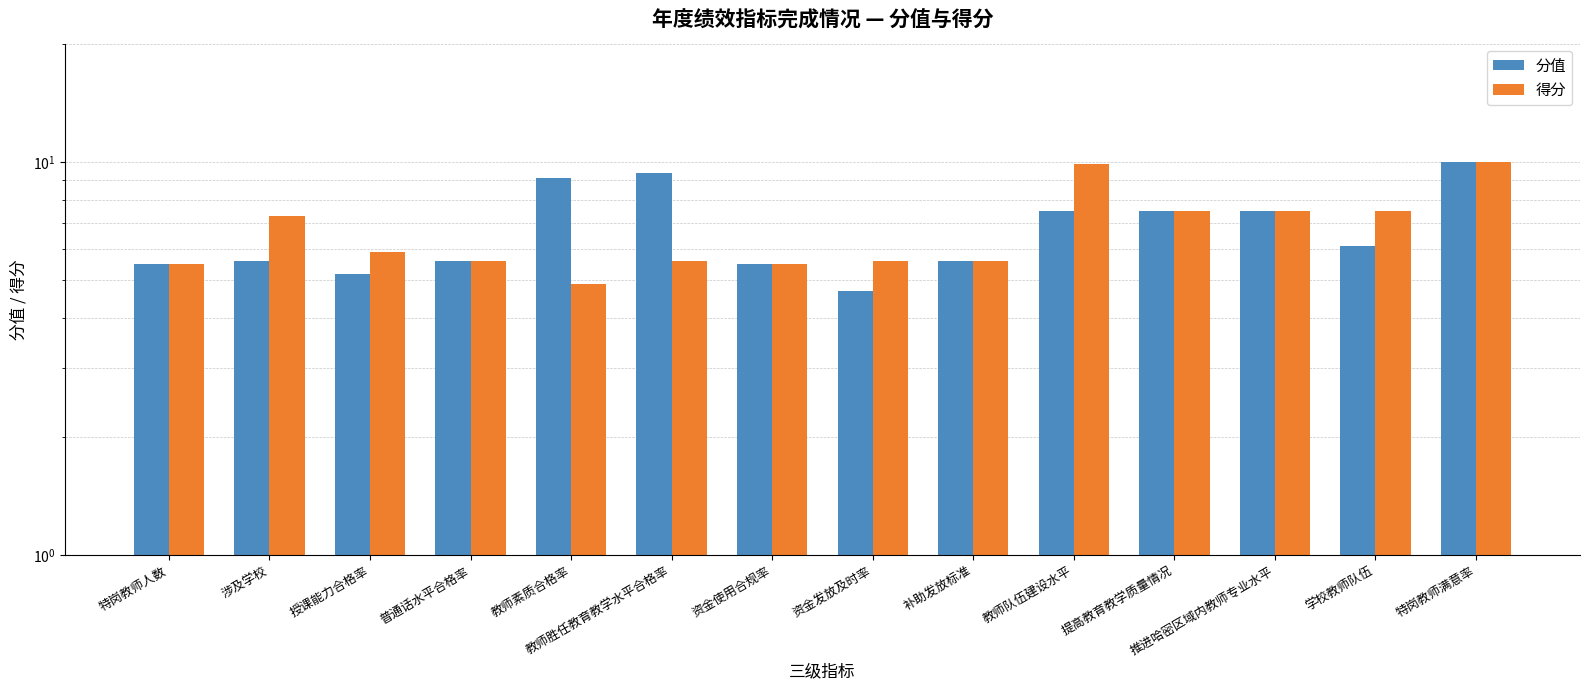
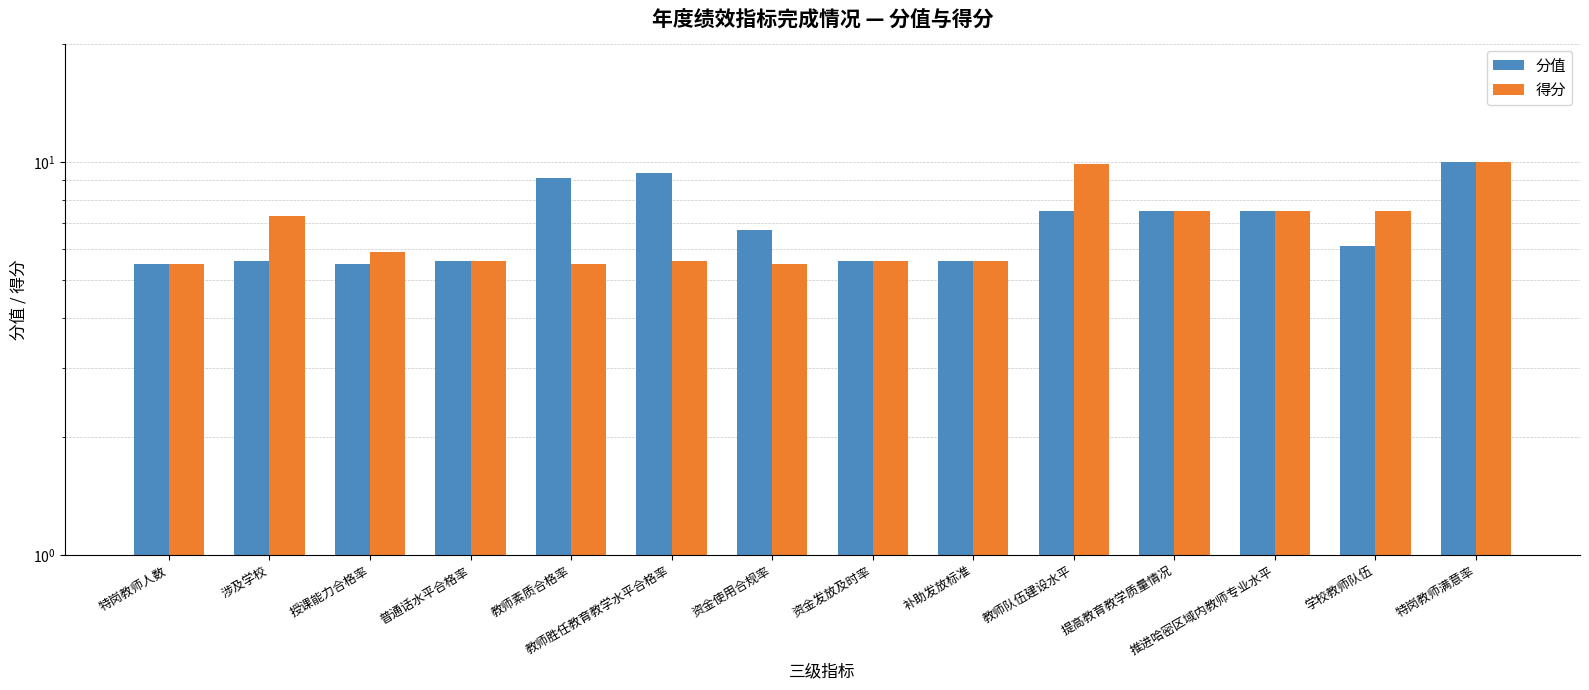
  {
    "分值": {
      "特岗教师人数": 5.5,
      "涉及学校": 5.6,
-     "授课能力合格率": 5.2,
+     "授课能力合格率": 5.5,
      "普通话水平合格率": 5.6,
      "教师素质合格率": 9.1,
      "教师胜任教育教学水平合格率": 9.4,
-     "资金使用合规率": 5.5,
-     "资金发放及时率": 4.7,
+     "资金使用合规率": 6.7,
+     "资金发放及时率": 5.6,
      "补助发放标准": 5.6,
      "教师队伍建设水平": 7.5,
      "提高教育教学质量情况": 7.5,
      "推进哈密区域内教师专业水平": 7.5,
      "学校教师队伍": 6.1,
      "特岗教师满意率": 10.0
    },
    "得分": {
      "特岗教师人数": 5.5,
      "涉及学校": 7.3,
      "授课能力合格率": 5.9,
      "普通话水平合格率": 5.6,
-     "教师素质合格率": 4.9,
+     "教师素质合格率": 5.5,
      "教师胜任教育教学水平合格率": 5.6,
      "资金使用合规率": 5.5,
      "资金发放及时率": 5.6,
      "补助发放标准": 5.6,
      "教师队伍建设水平": 9.9,
      "提高教育教学质量情况": 7.5,
      "推进哈密区域内教师专业水平": 7.5,
      "学校教师队伍": 7.5,
      "特岗教师满意率": 10.0
    }
  }
